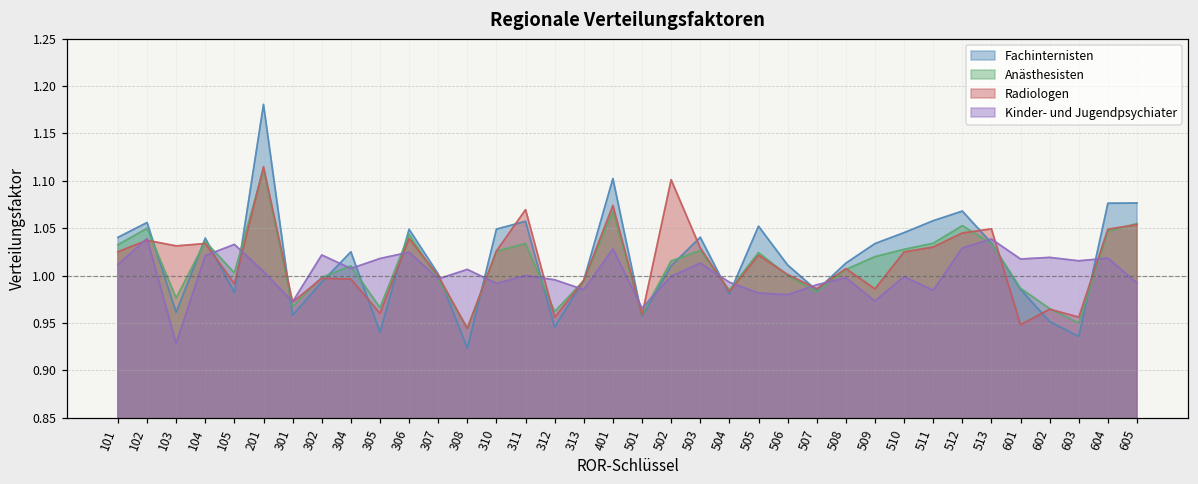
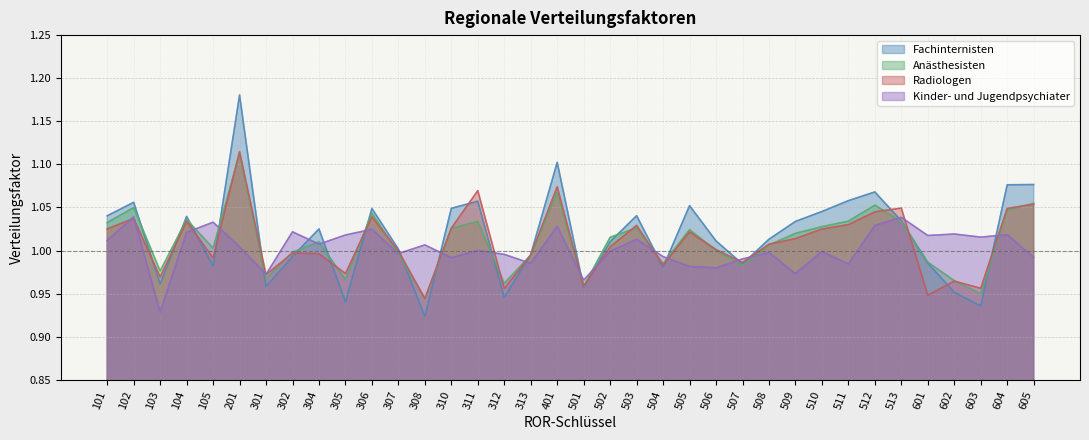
  {
    "Radiologen": {
      "101": 1.03,
-     "103": 1.03,
+     "103": 0.97,
      "105": 0.99,
      "304": 1.00,
-     "305": 0.96,
+     "305": 0.97,
      "306": 1.04,
      "311": 1.07,
      "312": 0.96,
      "401": 1.07,
-     "502": 1.10,
-     "509": 0.99,
+     "502": 1.00,
+     "509": 1.01,
      "511": 1.03,
      "512": 1.04,
      "513": 1.05,
      "601": 0.95,
      "603": 0.96
    }
  }
